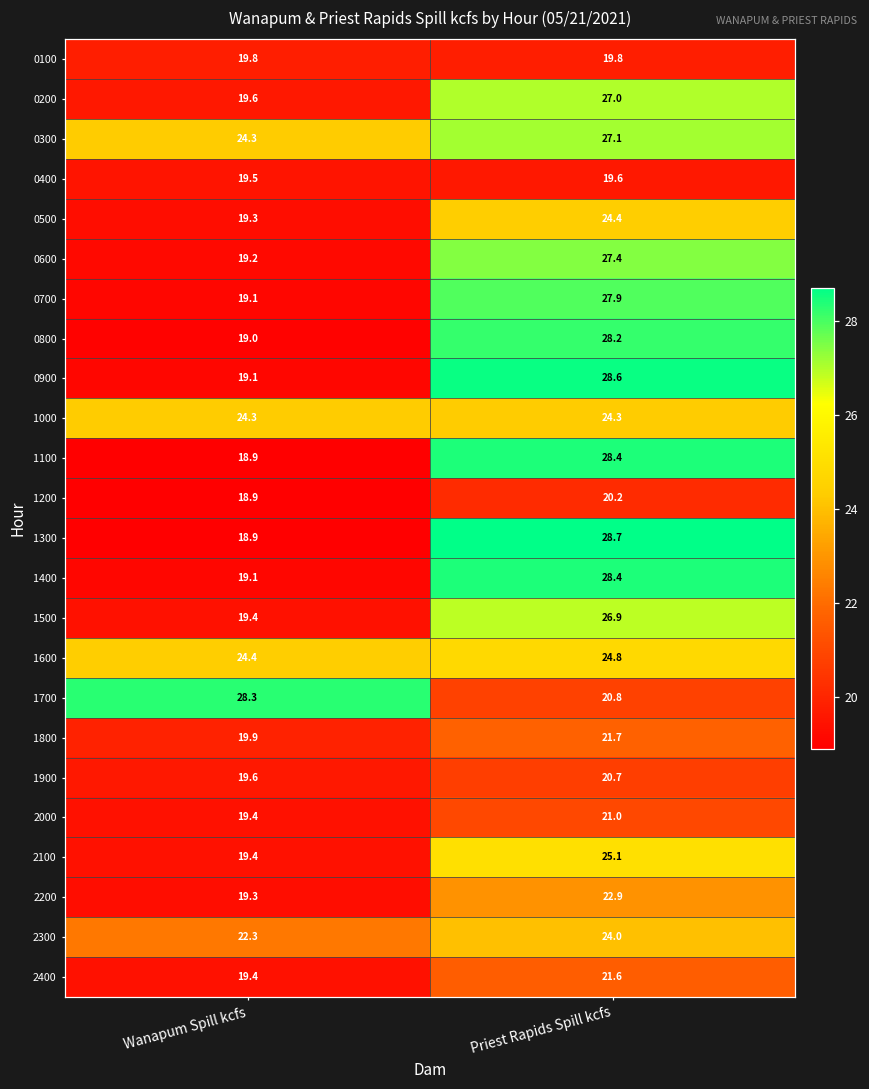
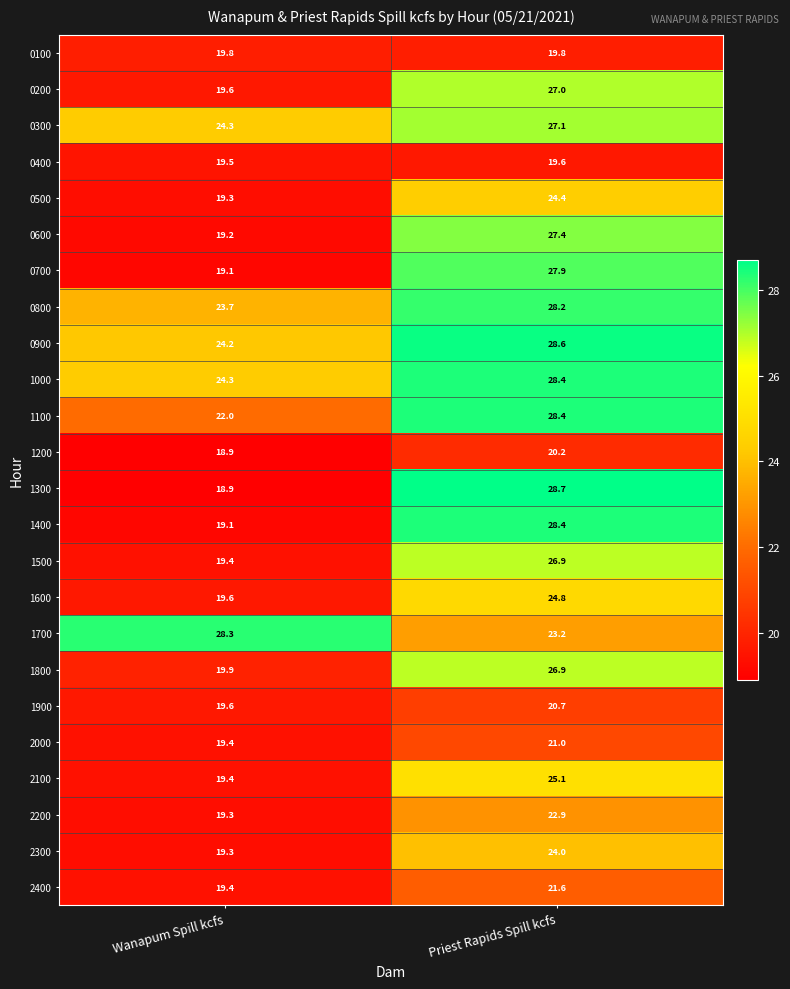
  {
    "0100": {
      "Wanapum Spill kcfs": 19.8,
      "Priest Rapids Spill kcfs": 19.8
    },
    "0200": {
      "Wanapum Spill kcfs": 19.6,
      "Priest Rapids Spill kcfs": 27.0
    },
    "0300": {
      "Wanapum Spill kcfs": 24.3,
      "Priest Rapids Spill kcfs": 27.1
    },
    "0400": {
      "Wanapum Spill kcfs": 19.5,
      "Priest Rapids Spill kcfs": 19.6
    },
    "0500": {
      "Wanapum Spill kcfs": 19.3,
      "Priest Rapids Spill kcfs": 24.4
    },
    "0600": {
      "Wanapum Spill kcfs": 19.2,
      "Priest Rapids Spill kcfs": 27.4
    },
    "0700": {
      "Wanapum Spill kcfs": 19.1,
      "Priest Rapids Spill kcfs": 27.9
    },
    "0800": {
-     "Wanapum Spill kcfs": 19.0,
+     "Wanapum Spill kcfs": 23.7,
      "Priest Rapids Spill kcfs": 28.2
    },
    "0900": {
-     "Wanapum Spill kcfs": 19.1,
+     "Wanapum Spill kcfs": 24.2,
      "Priest Rapids Spill kcfs": 28.6
    },
    "1000": {
      "Wanapum Spill kcfs": 24.3,
-     "Priest Rapids Spill kcfs": 24.3
+     "Priest Rapids Spill kcfs": 28.4
    },
    "1100": {
-     "Wanapum Spill kcfs": 18.9,
+     "Wanapum Spill kcfs": 22.0,
      "Priest Rapids Spill kcfs": 28.4
    },
    "1200": {
      "Wanapum Spill kcfs": 18.9,
      "Priest Rapids Spill kcfs": 20.2
    },
    "1300": {
      "Wanapum Spill kcfs": 18.9,
      "Priest Rapids Spill kcfs": 28.7
    },
    "1400": {
      "Wanapum Spill kcfs": 19.1,
      "Priest Rapids Spill kcfs": 28.4
    },
    "1500": {
      "Wanapum Spill kcfs": 19.4,
      "Priest Rapids Spill kcfs": 26.9
    },
    "1600": {
-     "Wanapum Spill kcfs": 24.4,
+     "Wanapum Spill kcfs": 19.6,
      "Priest Rapids Spill kcfs": 24.8
    },
    "1700": {
      "Wanapum Spill kcfs": 28.3,
-     "Priest Rapids Spill kcfs": 20.8
+     "Priest Rapids Spill kcfs": 23.2
    },
    "1800": {
      "Wanapum Spill kcfs": 19.9,
-     "Priest Rapids Spill kcfs": 21.7
+     "Priest Rapids Spill kcfs": 26.9
    },
    "1900": {
      "Wanapum Spill kcfs": 19.6,
      "Priest Rapids Spill kcfs": 20.7
    },
    "2000": {
      "Wanapum Spill kcfs": 19.4,
      "Priest Rapids Spill kcfs": 21.0
    },
    "2100": {
      "Wanapum Spill kcfs": 19.4,
      "Priest Rapids Spill kcfs": 25.1
    },
    "2200": {
      "Wanapum Spill kcfs": 19.3,
      "Priest Rapids Spill kcfs": 22.9
    },
    "2300": {
-     "Wanapum Spill kcfs": 22.3,
+     "Wanapum Spill kcfs": 19.3,
      "Priest Rapids Spill kcfs": 24.0
    },
    "2400": {
      "Wanapum Spill kcfs": 19.4,
      "Priest Rapids Spill kcfs": 21.6
    }
  }
